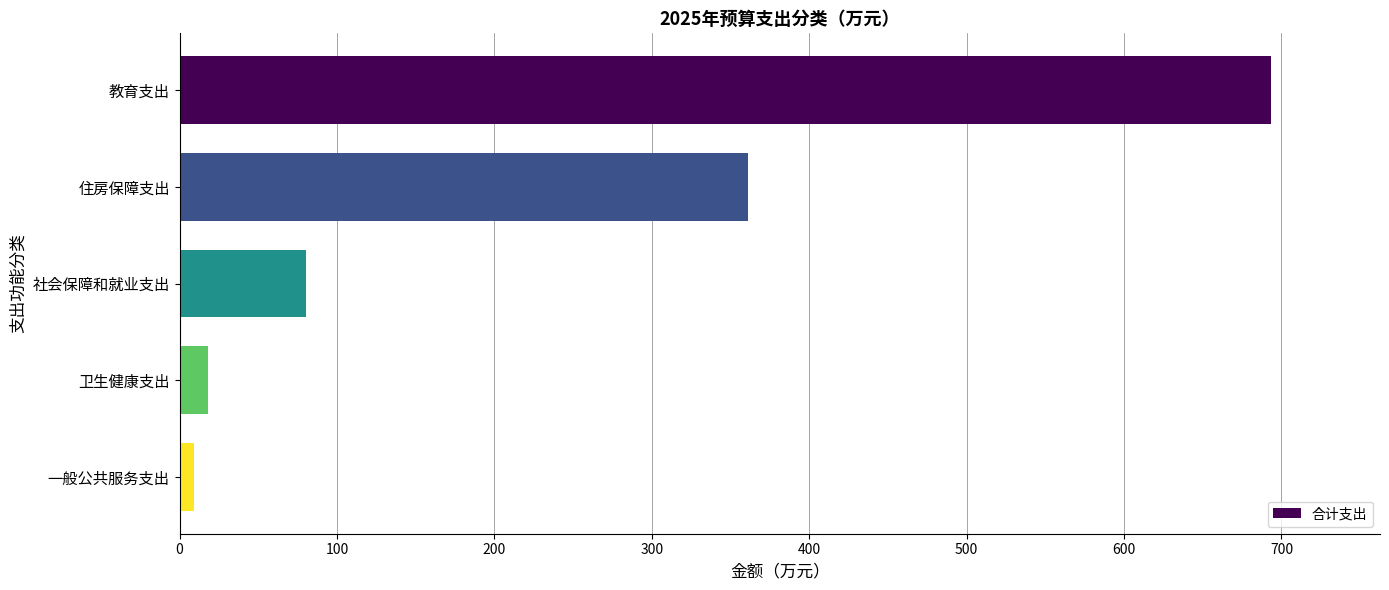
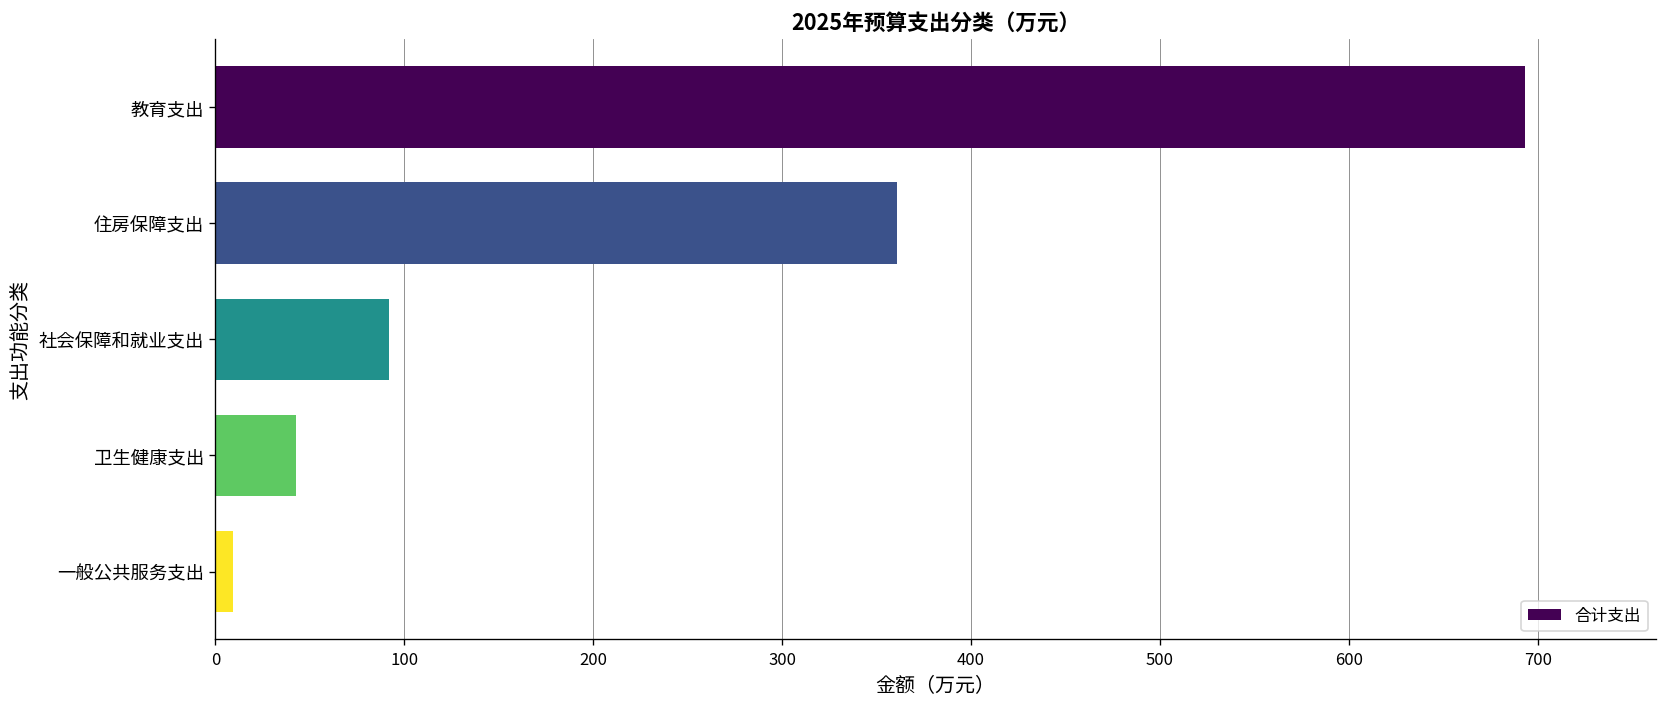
  {
    "教育支出": 693,
    "住房保障支出": 361,
-   "社会保障和就业支出": 80,
-   "卫生健康支出": 18,
+   "社会保障和就业支出": 92,
+   "卫生健康支出": 43,
    "一般公共服务支出": 9
  }
